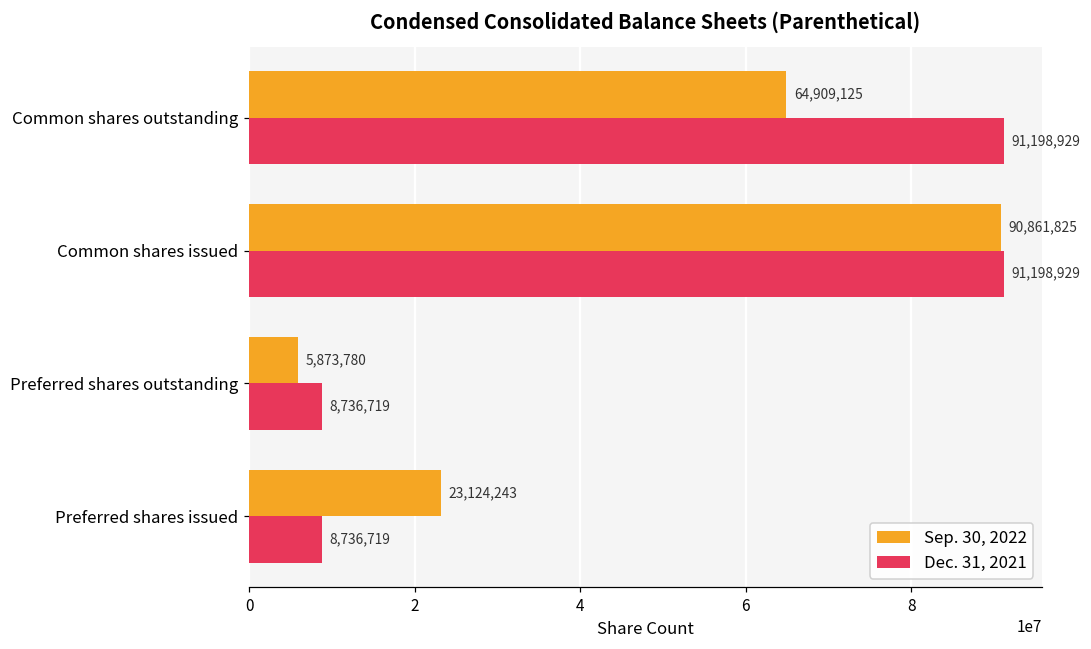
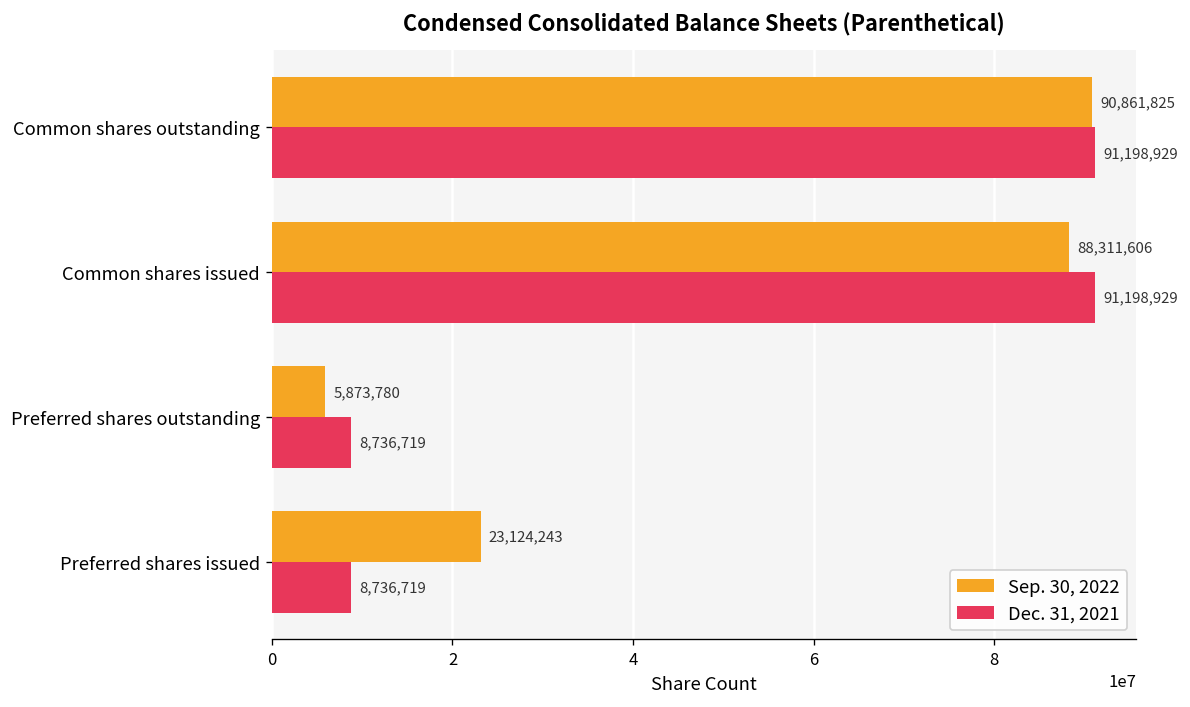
  {
    "Sep. 30, 2022": {
-     "Common shares outstanding": "64,909,125",
-     "Common shares issued": "90,861,825",
+     "Common shares outstanding": "90,861,825",
+     "Common shares issued": "88,311,606",
      "Preferred shares outstanding": "5,873,780",
      "Preferred shares issued": "23,124,243"
    },
    "Dec. 31, 2021": {
      "Common shares outstanding": "91,198,929",
      "Common shares issued": "91,198,929",
      "Preferred shares outstanding": "8,736,719",
      "Preferred shares issued": "8,736,719"
    }
  }
